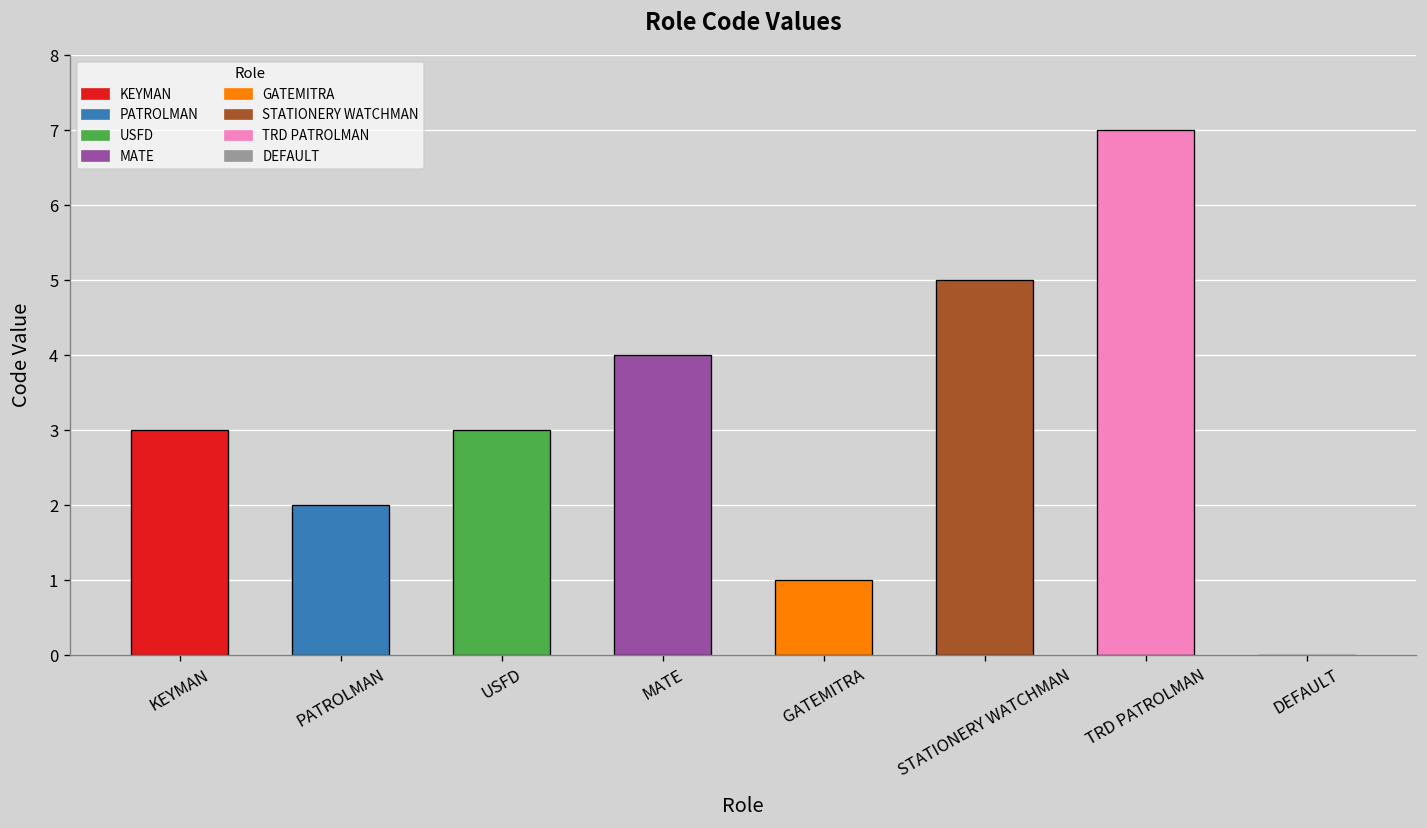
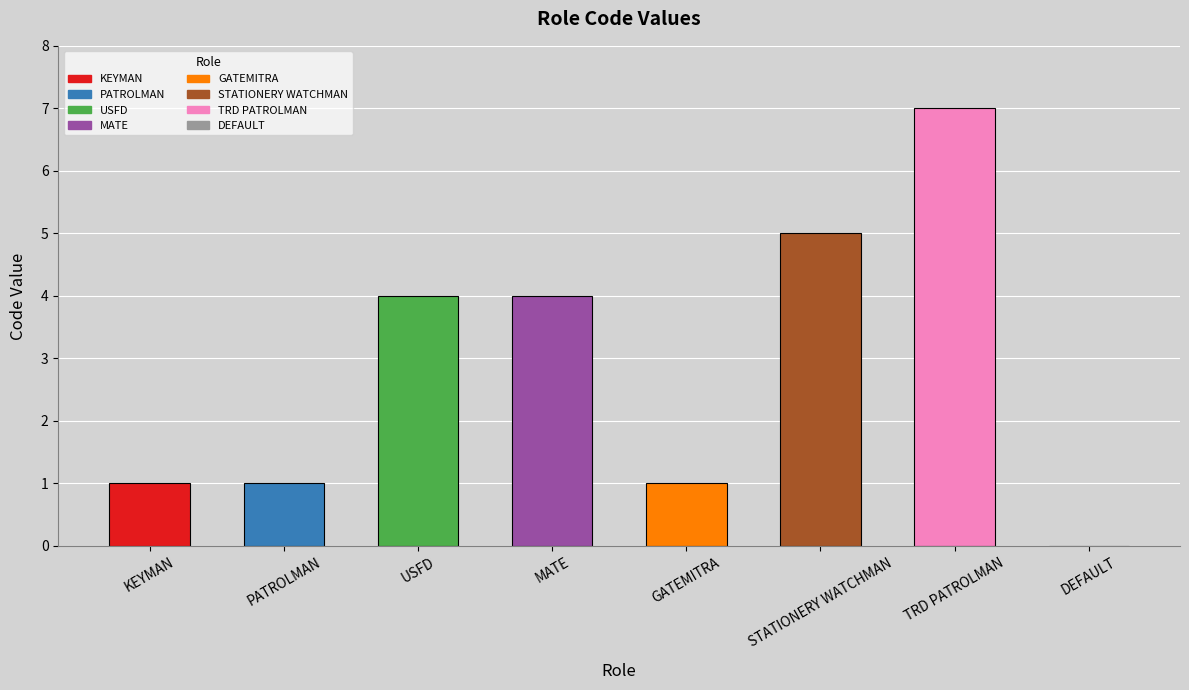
  {
-   "KEYMAN": 3,
-   "PATROLMAN": 2,
-   "USFD": 3,
+   "KEYMAN": 1,
+   "PATROLMAN": 1,
+   "USFD": 4,
    "MATE": 4,
    "GATEMITRA": 1,
    "STATIONERY WATCHMAN": 5,
    "TRD PATROLMAN": 7,
    "DEFAULT": 0
  }
